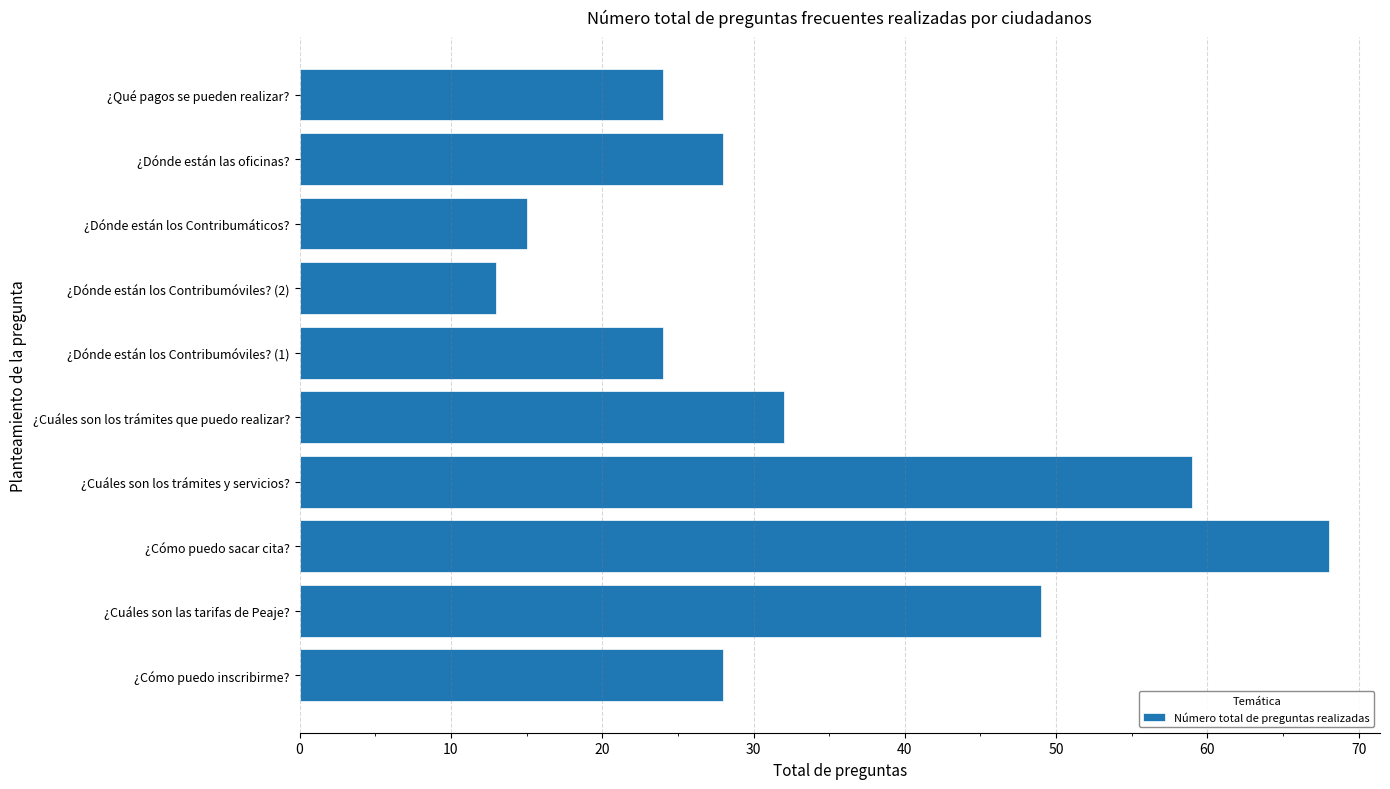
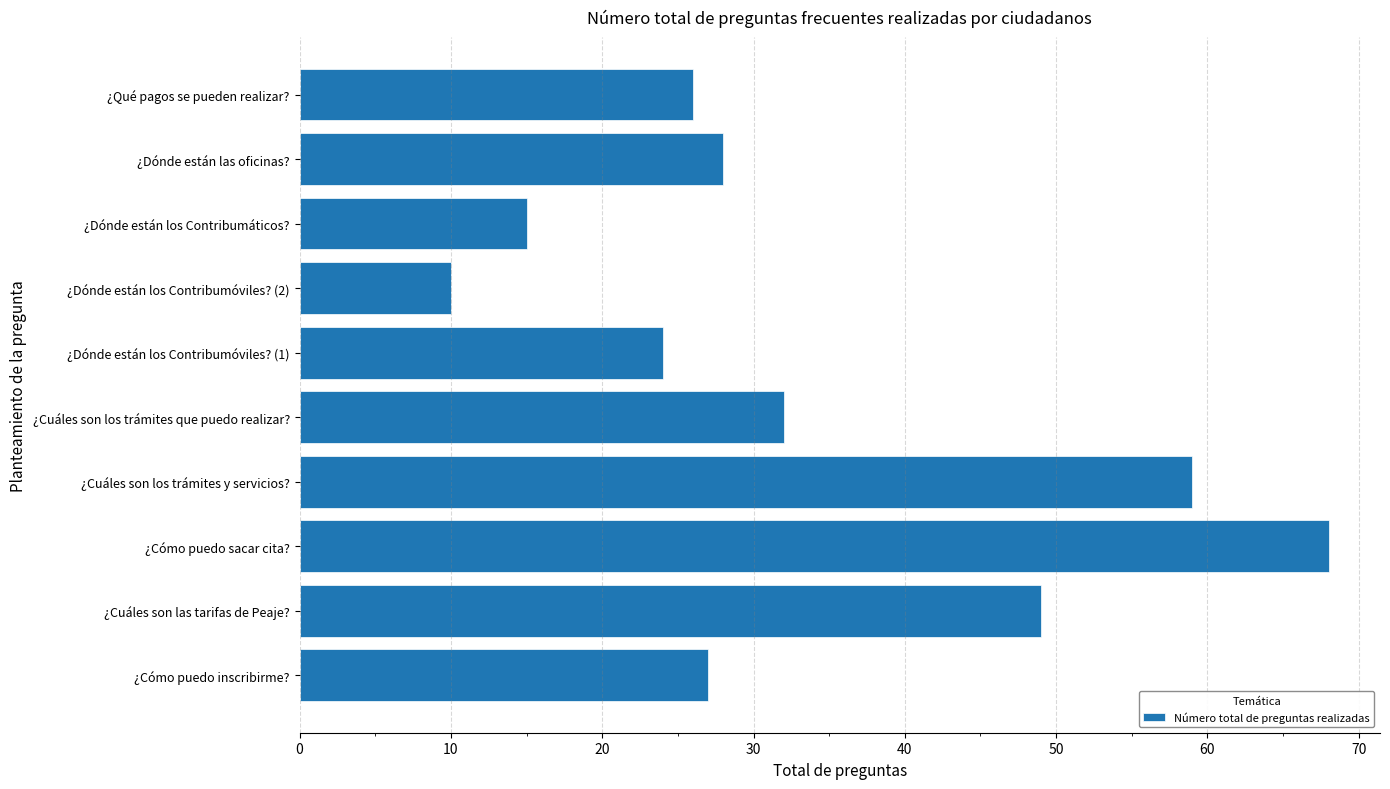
  {
-   "¿Qué pagos se pueden realizar?": 24,
+   "¿Qué pagos se pueden realizar?": 26,
    "¿Dónde están las oficinas?": 28,
    "¿Dónde están los Contribumáticos?": 15,
-   "¿Dónde están los Contribumóviles? (2)": 13,
+   "¿Dónde están los Contribumóviles? (2)": 10,
    "¿Dónde están los Contribumóviles? (1)": 24,
    "¿Cuáles son los trámites que puedo realizar?": 32,
    "¿Cuáles son los trámites y servicios?": 59,
    "¿Cómo puedo sacar cita?": 68,
    "¿Cuáles son las tarifas de Peaje?": 49,
-   "¿Cómo puedo inscribirme?": 28
+   "¿Cómo puedo inscribirme?": 27
  }
